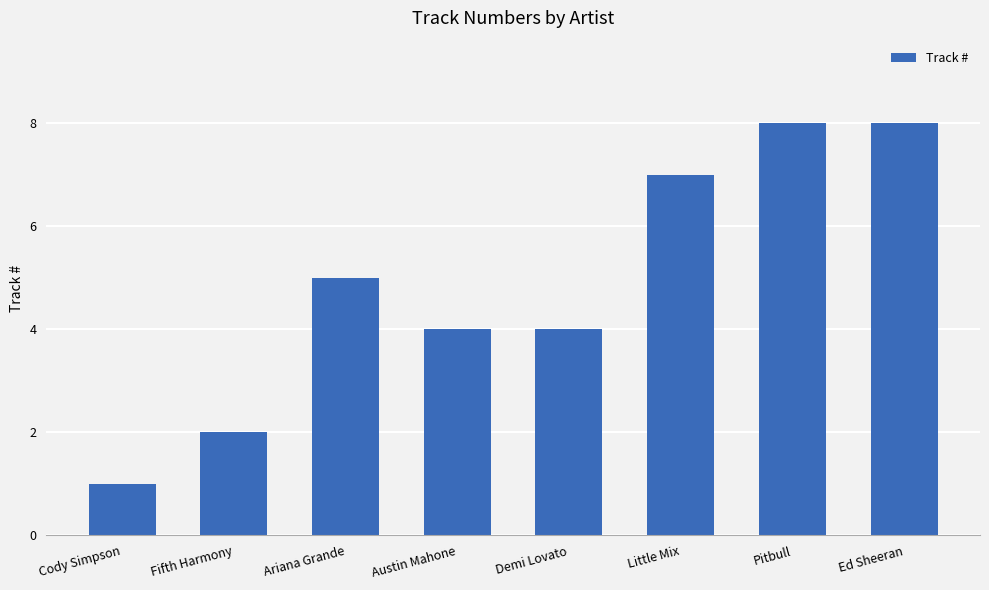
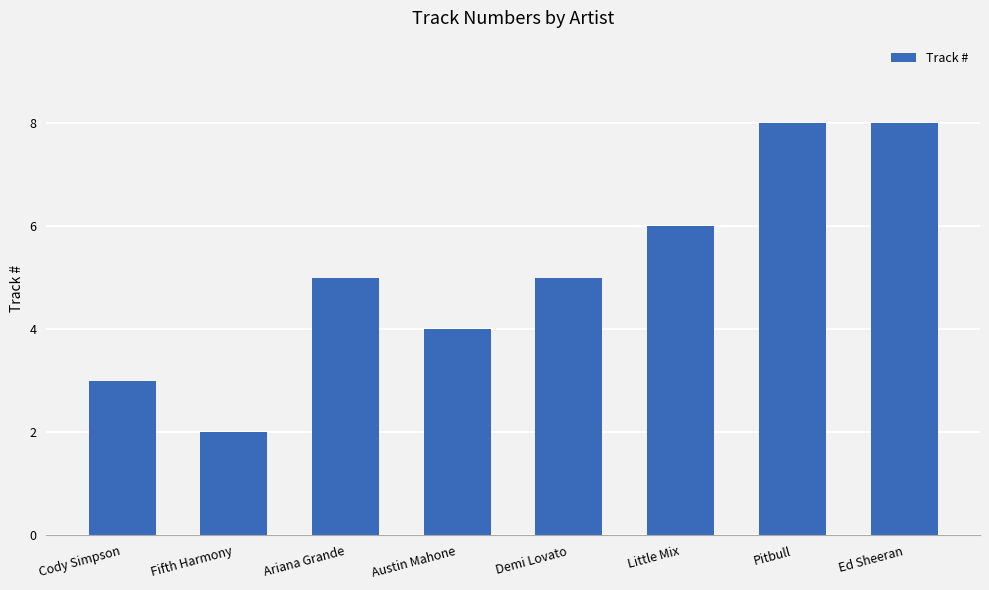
  {
-   "Cody Simpson": 1,
+   "Cody Simpson": 3,
    "Fifth Harmony": 2,
    "Ariana Grande": 5,
    "Austin Mahone": 4,
-   "Demi Lovato": 4,
-   "Little Mix": 7,
+   "Demi Lovato": 5,
+   "Little Mix": 6,
    "Pitbull": 8,
    "Ed Sheeran": 8
  }
